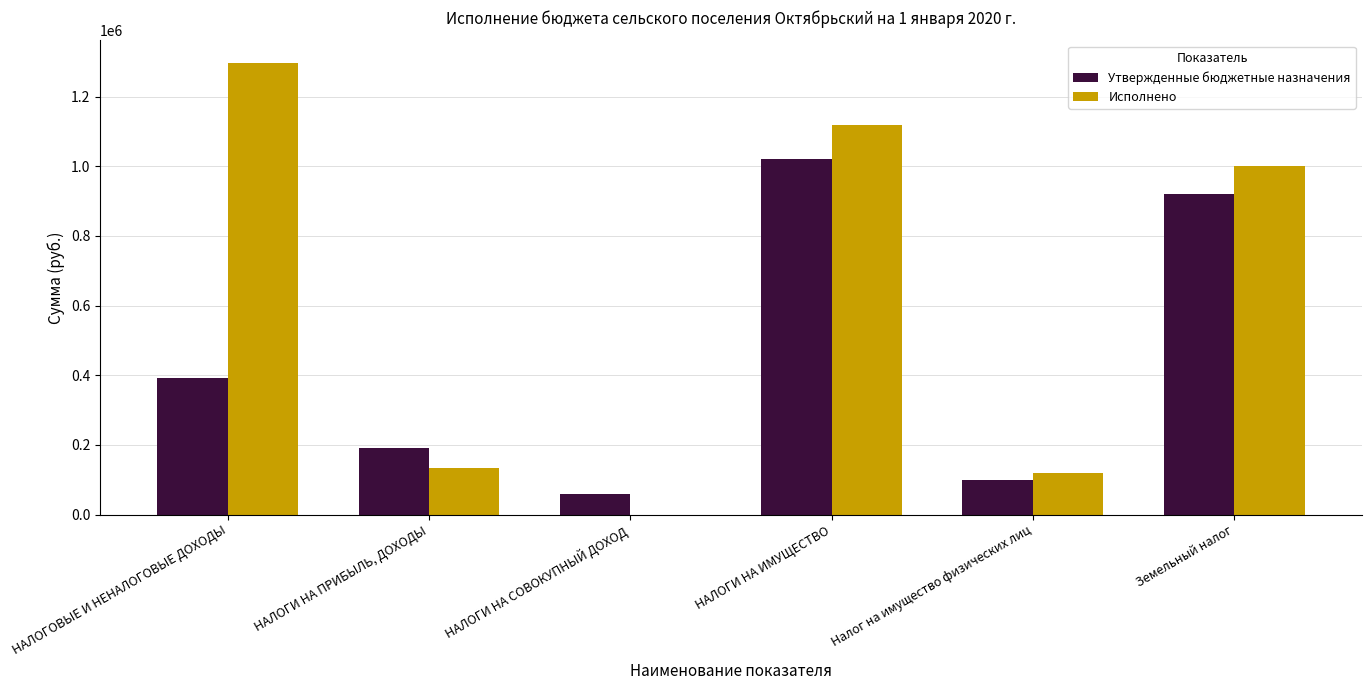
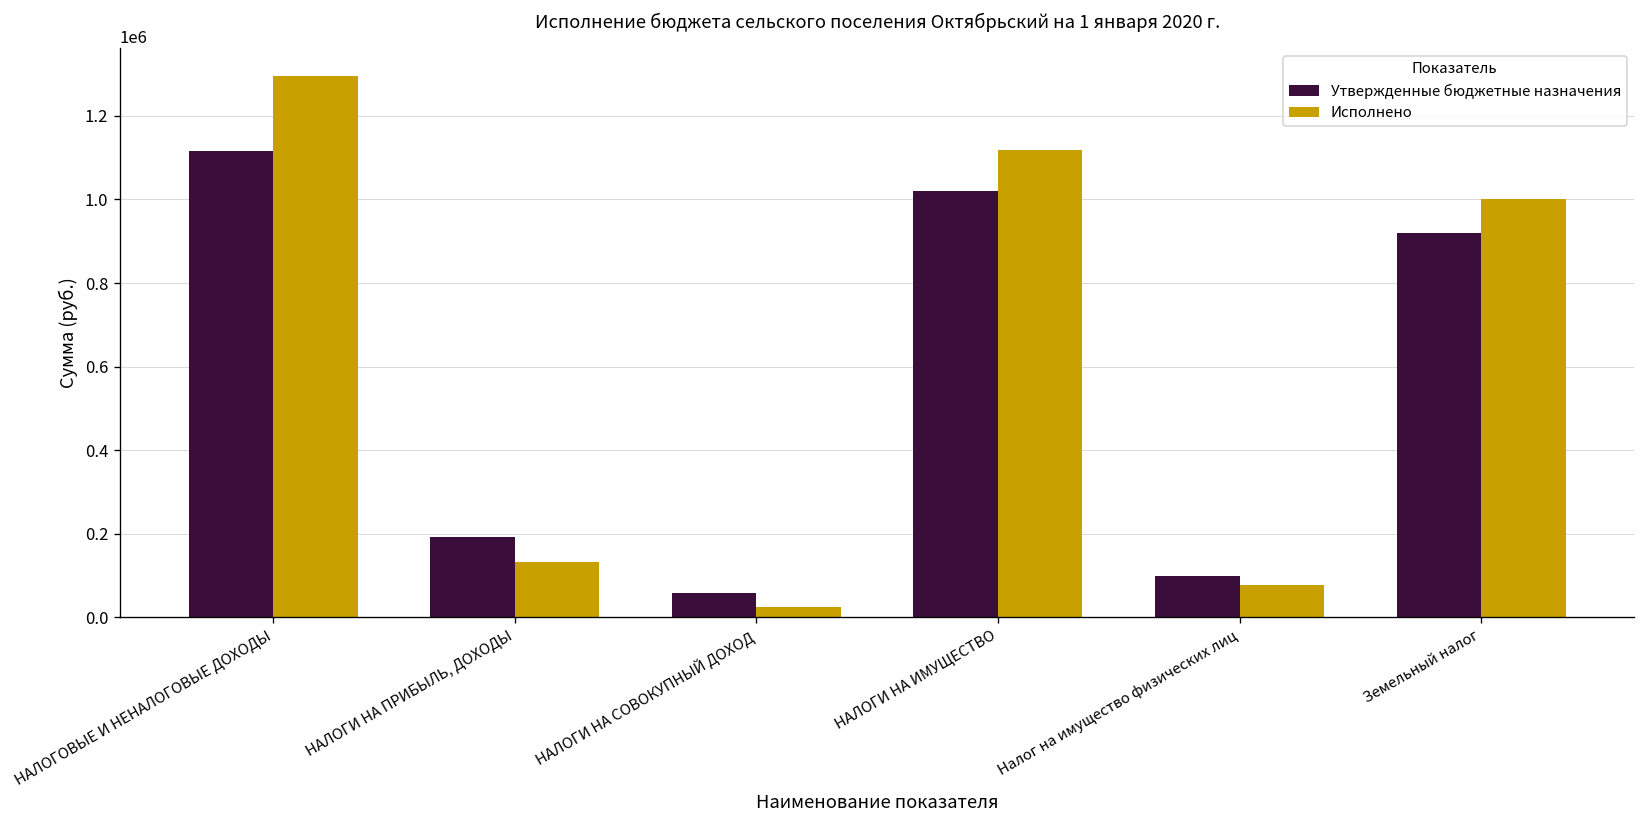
  {
    "Утвержденные бюджетные назначения": {
-     "НАЛОГОВЫЕ И НЕНАЛОГОВЫЕ ДОХОДЫ": 390000,
+     "НАЛОГОВЫЕ И НЕНАЛОГОВЫЕ ДОХОДЫ": 1120000,
      "НАЛОГИ НА ПРИБЫЛЬ, ДОХОДЫ": 190000,
      "НАЛОГИ НА СОВОКУПНЫЙ ДОХОД": 60000,
      "НАЛОГИ НА ИМУЩЕСТВО": 1020000,
      "Налог на имущество физических лиц": 100000,
      "Земельный налог": 920000
    },
    "Исполнено": {
      "НАЛОГОВЫЕ И НЕНАЛОГОВЫЕ ДОХОДЫ": 1300000,
      "НАЛОГИ НА ПРИБЫЛЬ, ДОХОДЫ": 130000,
-     "НАЛОГИ НА СОВОКУПНЫЙ ДОХОД": 0,
+     "НАЛОГИ НА СОВОКУПНЫЙ ДОХОД": 20000,
      "НАЛОГИ НА ИМУЩЕСТВО": 1120000,
-     "Налог на имущество физических лиц": 120000,
+     "Налог на имущество физических лиц": 80000,
      "Земельный налог": 1000000
    }
  }
